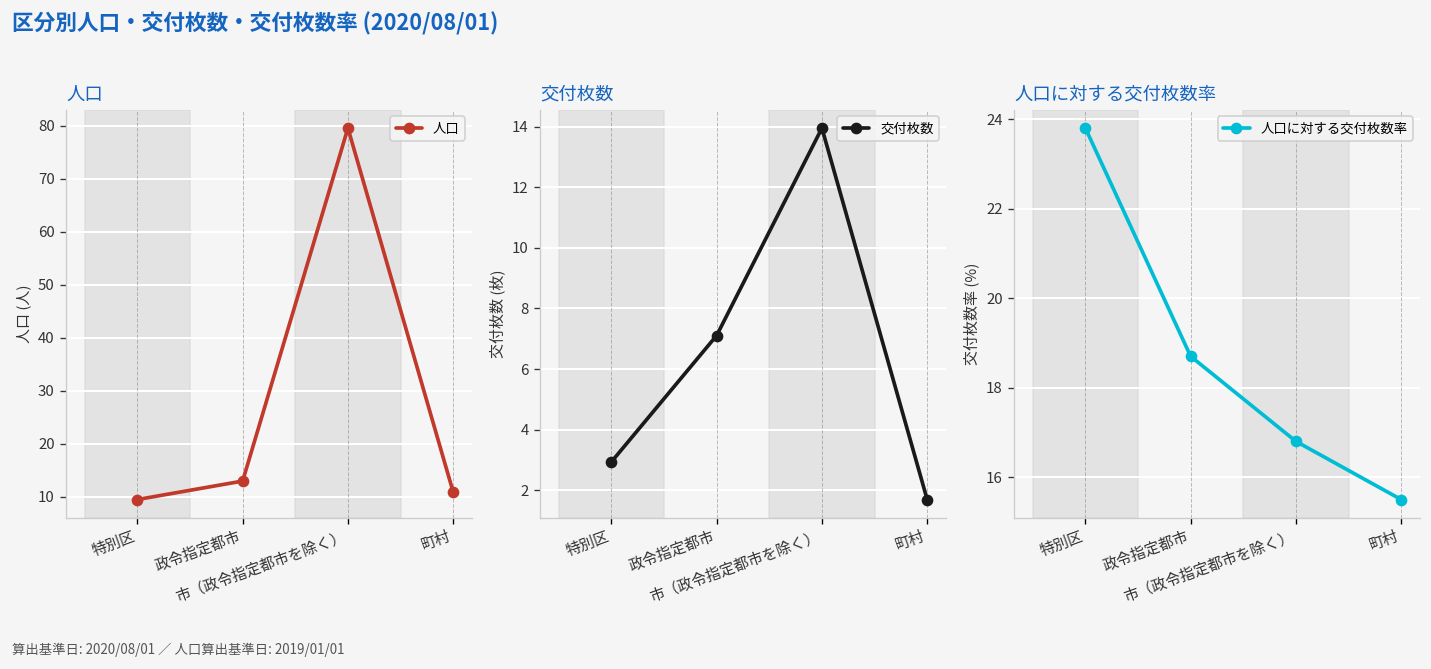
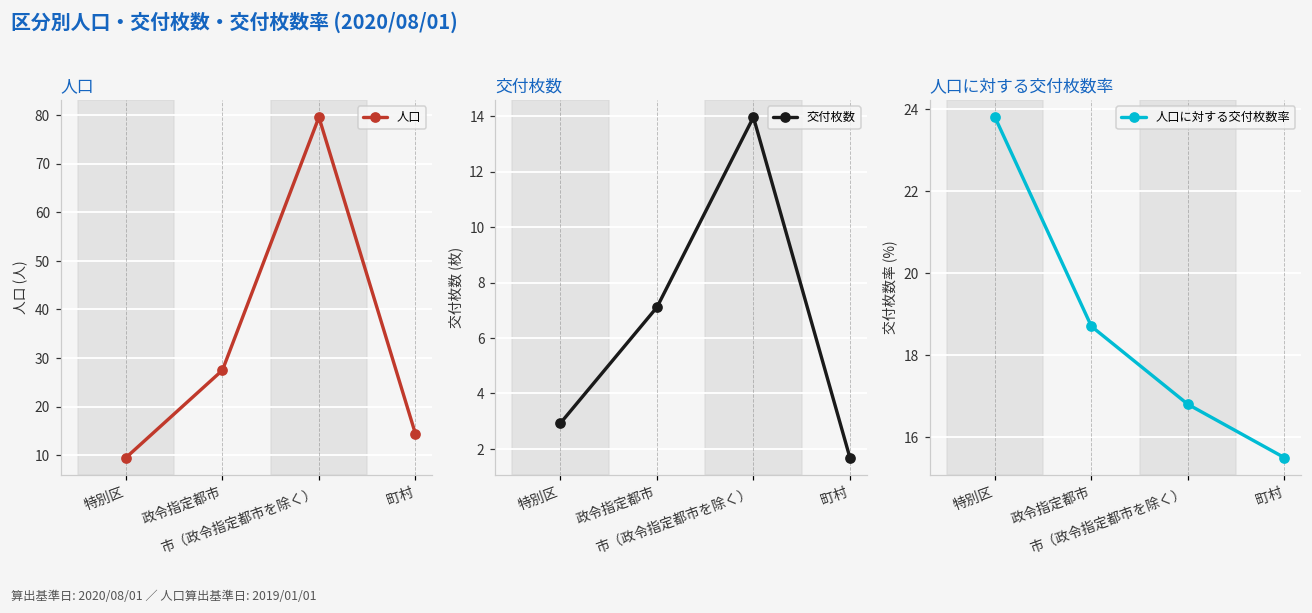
  {
    "人口": {
      "特別区": 9,
-     "政令指定都市": 13,
+     "政令指定都市": 27,
      "市（政令指定都市を除く）": 80,
-     "町村": 11
+     "町村": 14
    },
    "交付枚数": {
      "特別区": 2.9,
      "政令指定都市": 7.1,
      "市（政令指定都市を除く）": 14.0,
      "町村": 1.7
    },
    "人口に対する交付枚数率": {
      "特別区": 23.8,
      "政令指定都市": 18.7,
      "市（政令指定都市を除く）": 16.8,
      "町村": 15.5
    }
  }
